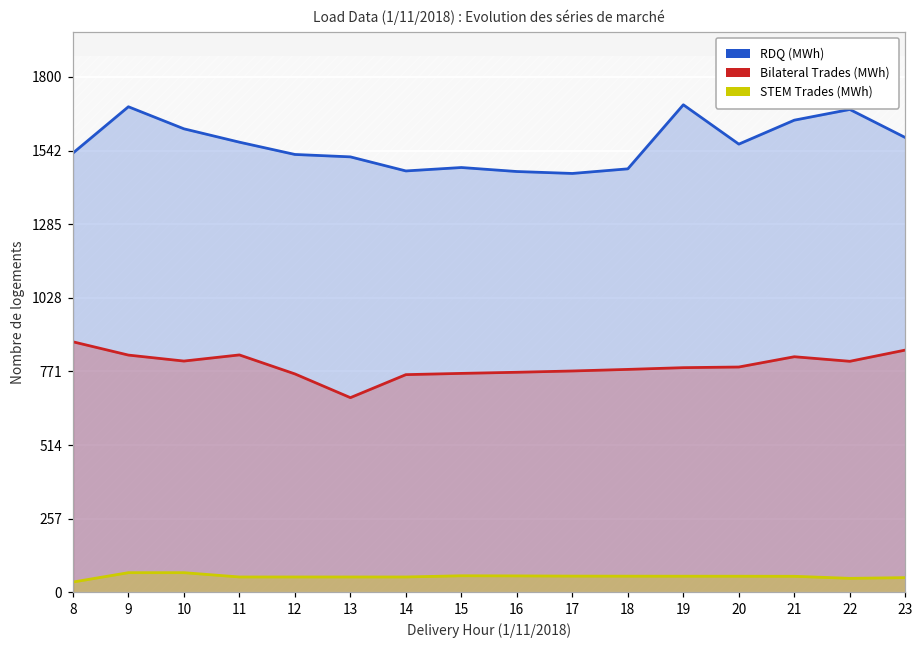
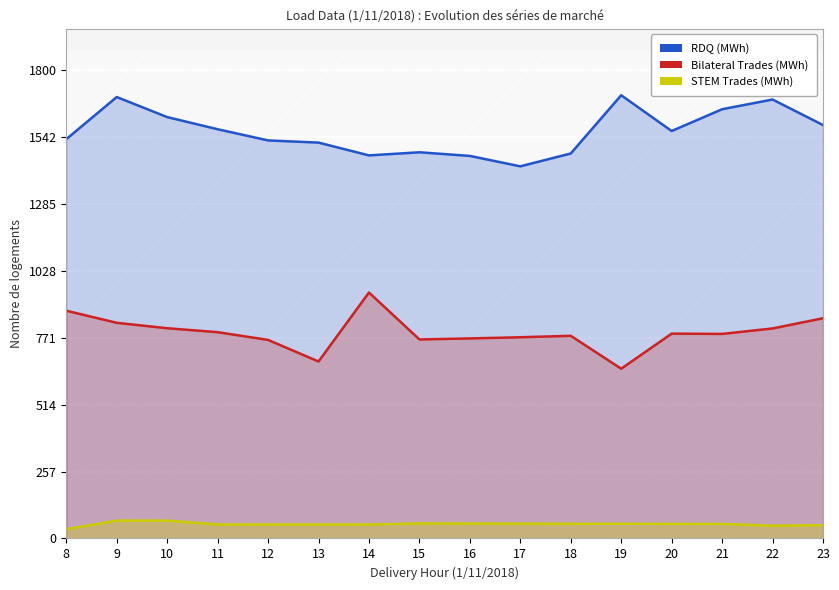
  {
    "RDQ (MWh)": {
      "8": 1530,
      "9": 1690,
      "10": 1620,
      "11": 1570,
      "12": 1530,
      "13": 1520,
      "14": 1470,
      "15": 1480,
      "16": 1470,
-     "17": 1460,
+     "17": 1430,
      "18": 1480,
      "19": 1700,
      "20": 1560,
      "21": 1650,
      "22": 1690,
      "23": 1590
    },
    "Bilateral Trades (MWh)": {
      "8": 870,
      "9": 830,
      "10": 810,
-     "11": 830,
+     "11": 790,
      "12": 760,
      "13": 680,
-     "14": 760,
+     "14": 940,
      "15": 760,
      "16": 770,
      "17": 770,
      "18": 780,
-     "19": 780,
+     "19": 650,
      "20": 790,
-     "21": 820,
+     "21": 790,
      "22": 810,
      "23": 850
    },
    "STEM Trades (MWh)": {
      "8": 40,
      "9": 70,
      "10": 70,
      "11": 50,
      "12": 50,
      "13": 50,
      "14": 50,
      "15": 60,
      "16": 60,
      "17": 60,
      "18": 60,
      "19": 60,
      "20": 60,
      "21": 60,
      "22": 50,
      "23": 50
    }
  }
